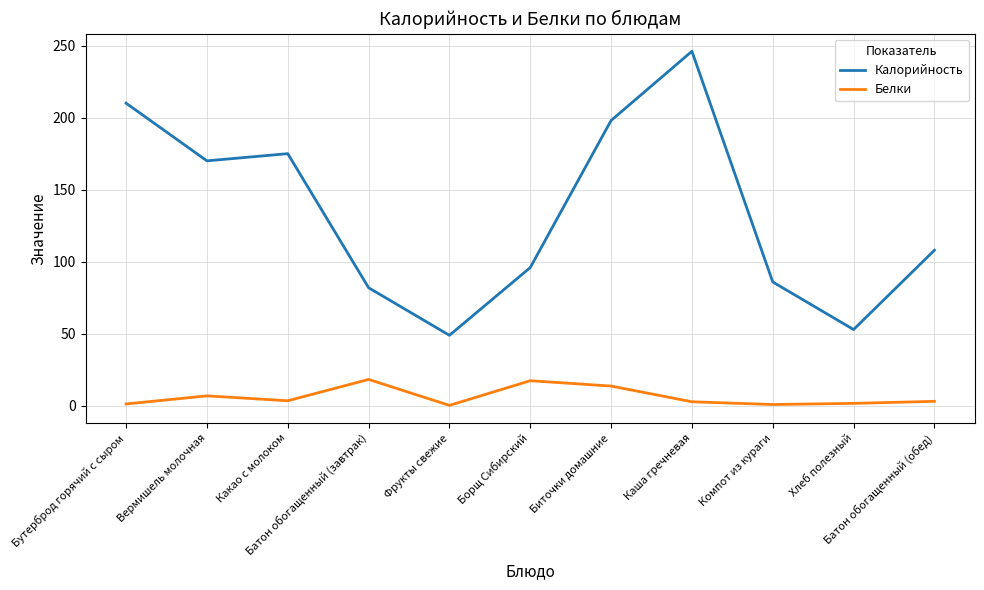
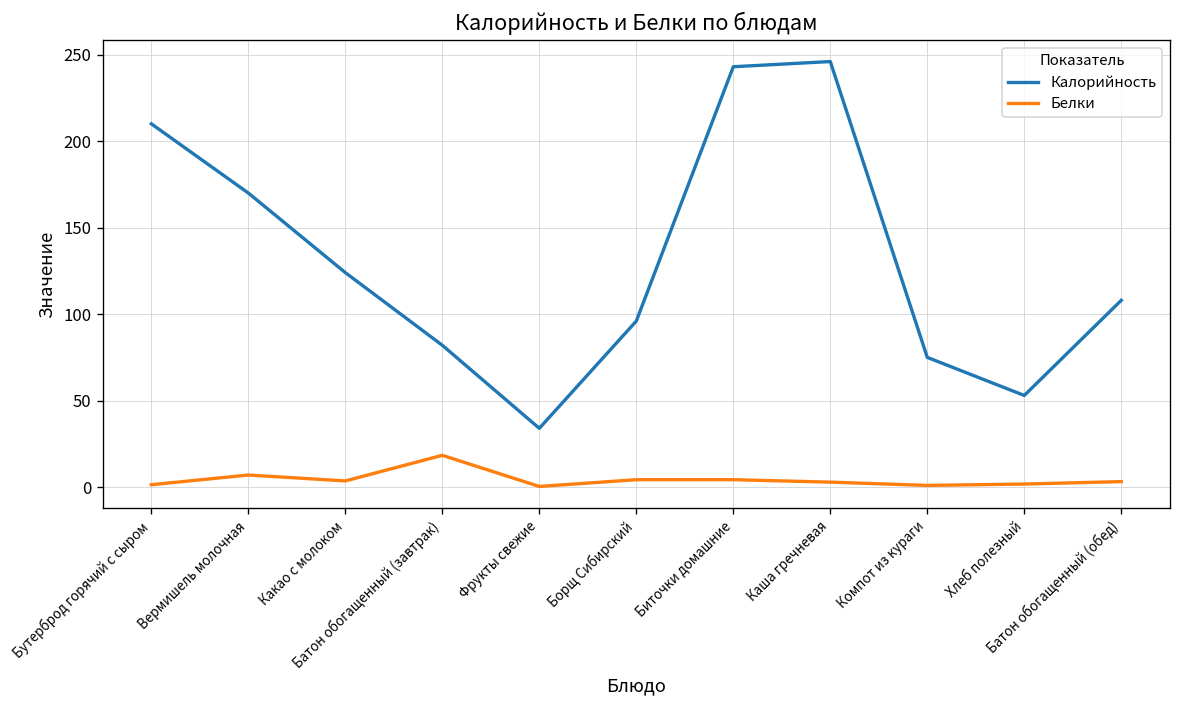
  {
    "Калорийность": {
      "Бутерброд горячий с сыром": 210,
      "Вермишель молочная": 170,
-     "Какао с молоком": 175,
+     "Какао с молоком": 124,
      "Батон обогащенный (завтрак)": 82,
-     "Фрукты свежие": 49,
+     "Фрукты свежие": 34,
      "Борщ Сибирский": 96,
-     "Биточки домашние": 198,
+     "Биточки домашние": 243,
      "Каша гречневая": 246,
-     "Компот из кураги": 86,
+     "Компот из кураги": 75,
      "Хлеб полезный": 53,
      "Батон обогащенный (обед)": 108
    },
    "Белки": {
      "Бутерброд горячий с сыром": 1,
      "Вермишель молочная": 7,
      "Какао с молоком": 4,
      "Батон обогащенный (завтрак)": 18,
      "Фрукты свежие": 0,
-     "Борщ Сибирский": 18,
-     "Биточки домашние": 14,
+     "Борщ Сибирский": 4,
+     "Биточки домашние": 4,
      "Каша гречневая": 3,
      "Компот из кураги": 1,
      "Хлеб полезный": 2,
      "Батон обогащенный (обед)": 3
    }
  }
